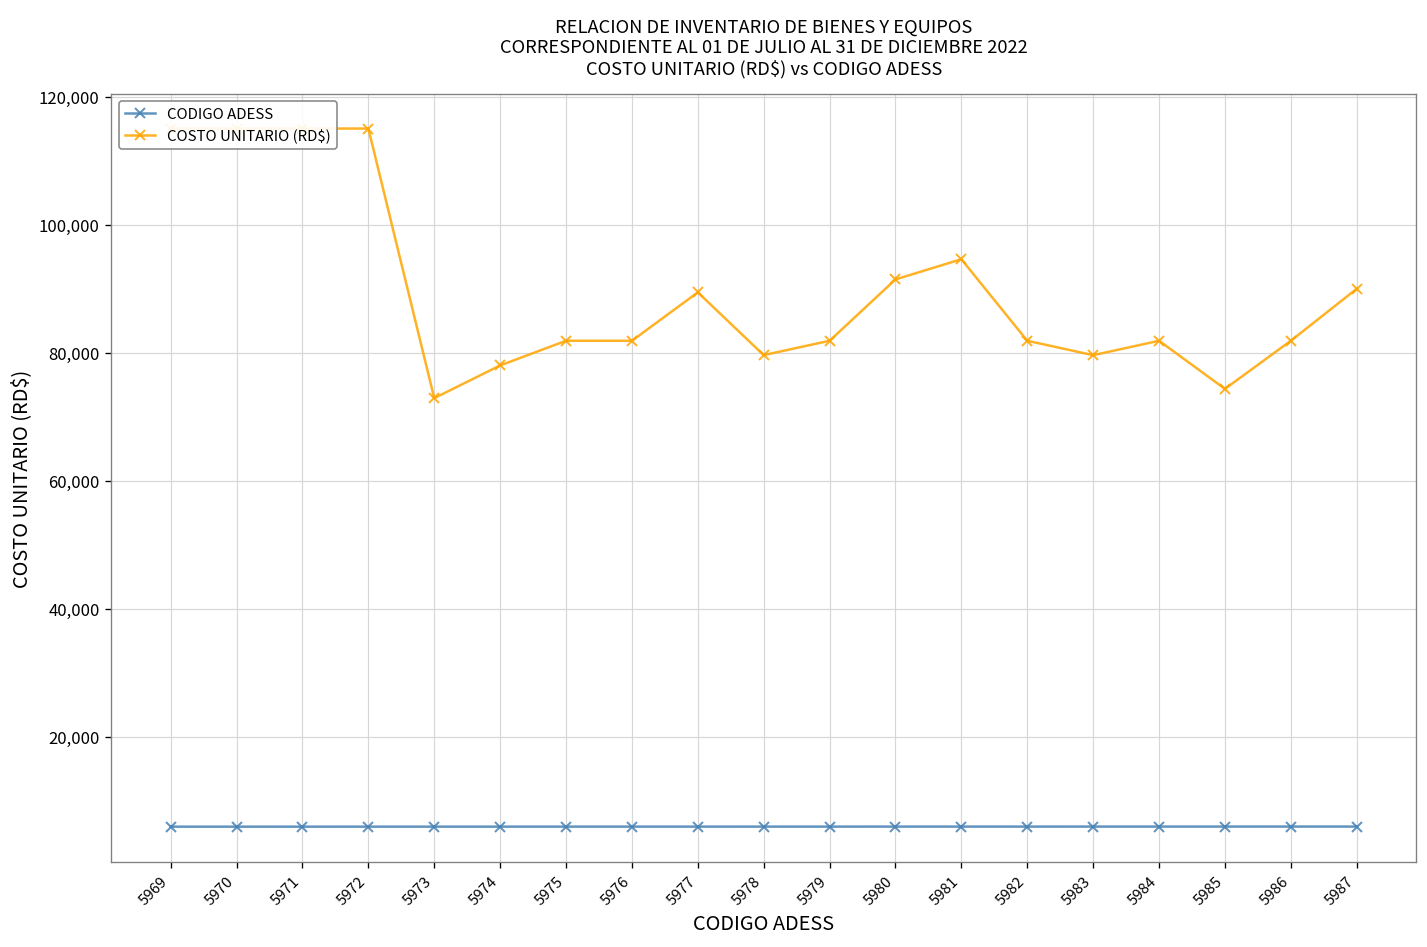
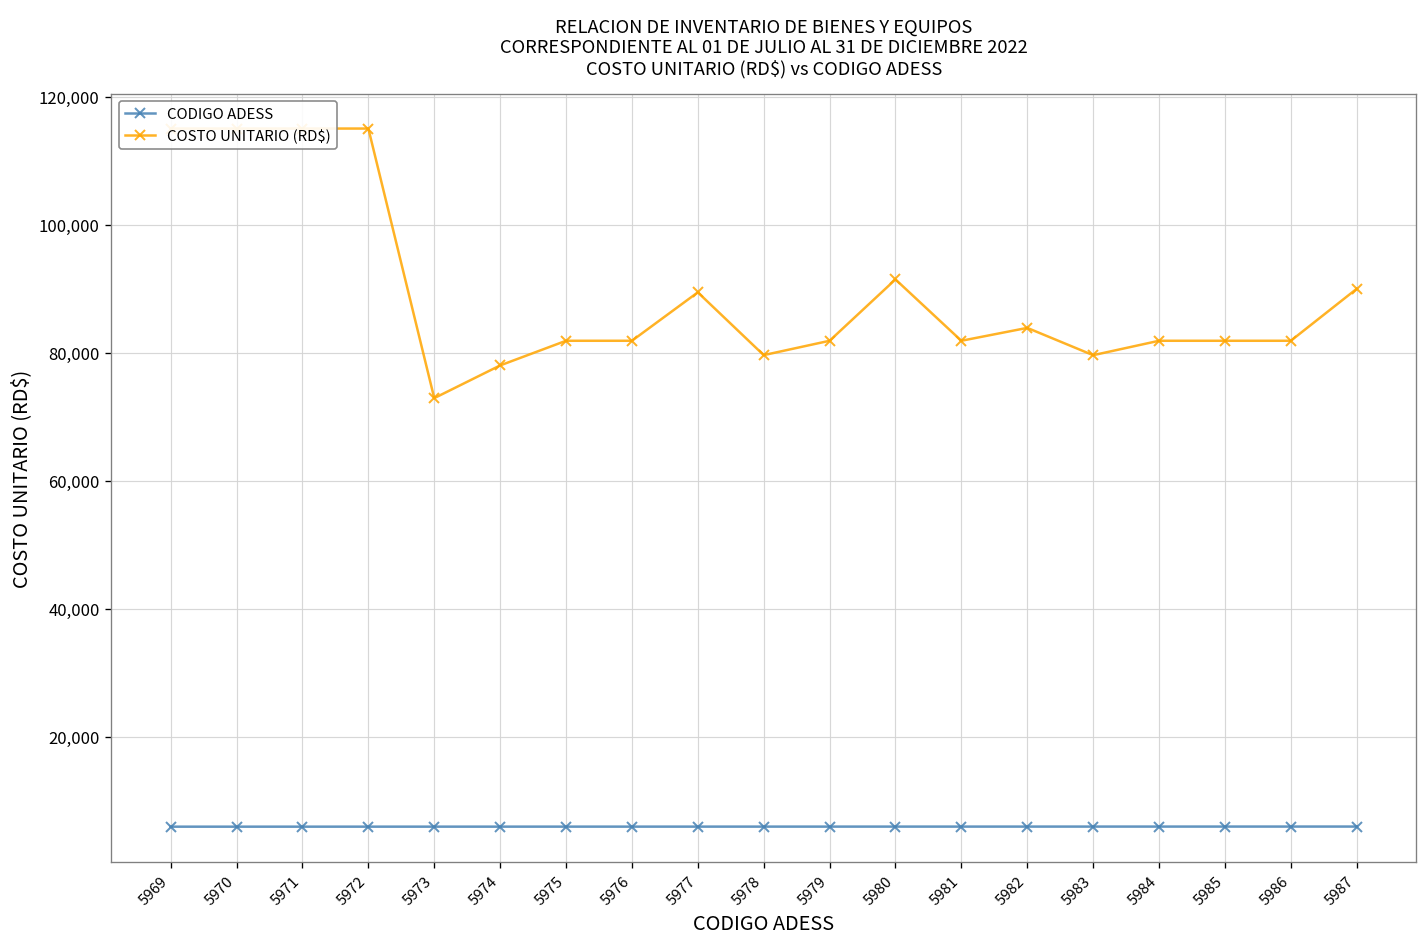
  {
    "CODIGO ADESS": {
      "5969": "6,000",
      "5970": "6,000",
      "5971": "6,000",
      "5972": "6,000",
      "5973": "6,000",
      "5974": "6,000",
      "5975": "6,000",
      "5976": "6,000",
      "5977": "6,000",
      "5978": "6,000",
      "5979": "6,000",
      "5980": "6,000",
      "5981": "6,000",
      "5982": "6,000",
      "5983": "6,000",
      "5984": "6,000",
      "5985": "6,000",
      "5986": "6,000",
      "5987": "6,000"
    },
    "COSTO UNITARIO (RD$)": {
      "5972": "115,000",
      "5973": "73,000",
      "5974": "78,000",
      "5975": "82,000",
      "5976": "82,000",
      "5977": "89,000",
      "5978": "80,000",
      "5979": "82,000",
      "5980": "91,000",
-     "5981": "95,000",
-     "5982": "82,000",
+     "5981": "82,000",
+     "5982": "84,000",
      "5983": "80,000",
      "5984": "82,000",
-     "5985": "74,000",
+     "5985": "82,000",
      "5986": "82,000",
      "5987": "90,000"
    }
  }
